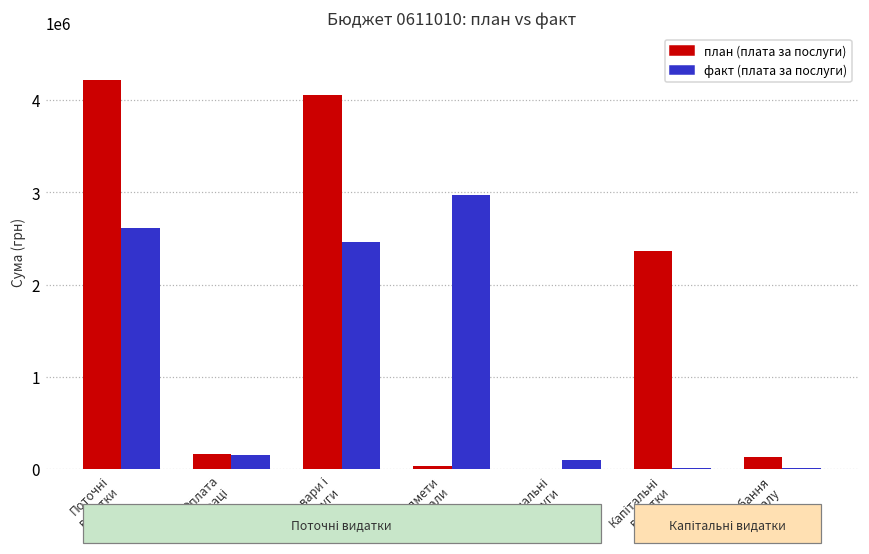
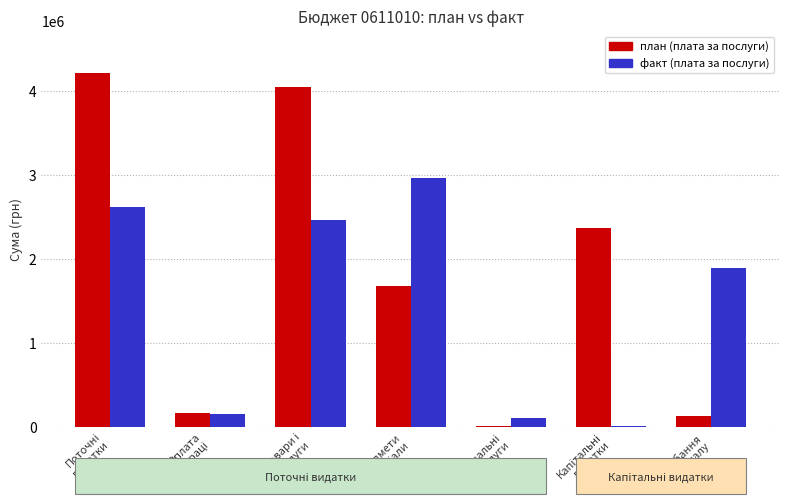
  {
    "план (плата за послуги)": {
      "Поточні видатки": 4200000,
      "Оплата праці": 200000,
      "Товари і послуги": 4100000,
-     "Предмети матеріали": 0,
+     "Предмети матеріали": 1700000,
      "Капітальні видатки": 2400000,
      "Придбання капіталу": 100000
    },
    "факт (плата за послуги)": {
      "Поточні видатки": 2600000,
      "Оплата праці": 200000,
      "Товари і послуги": 2500000,
      "Предмети матеріали": 3000000,
      "Комунальні послуги": 100000,
-     "Придбання капіталу": 0
+     "Придбання капіталу": 1900000
    }
  }
